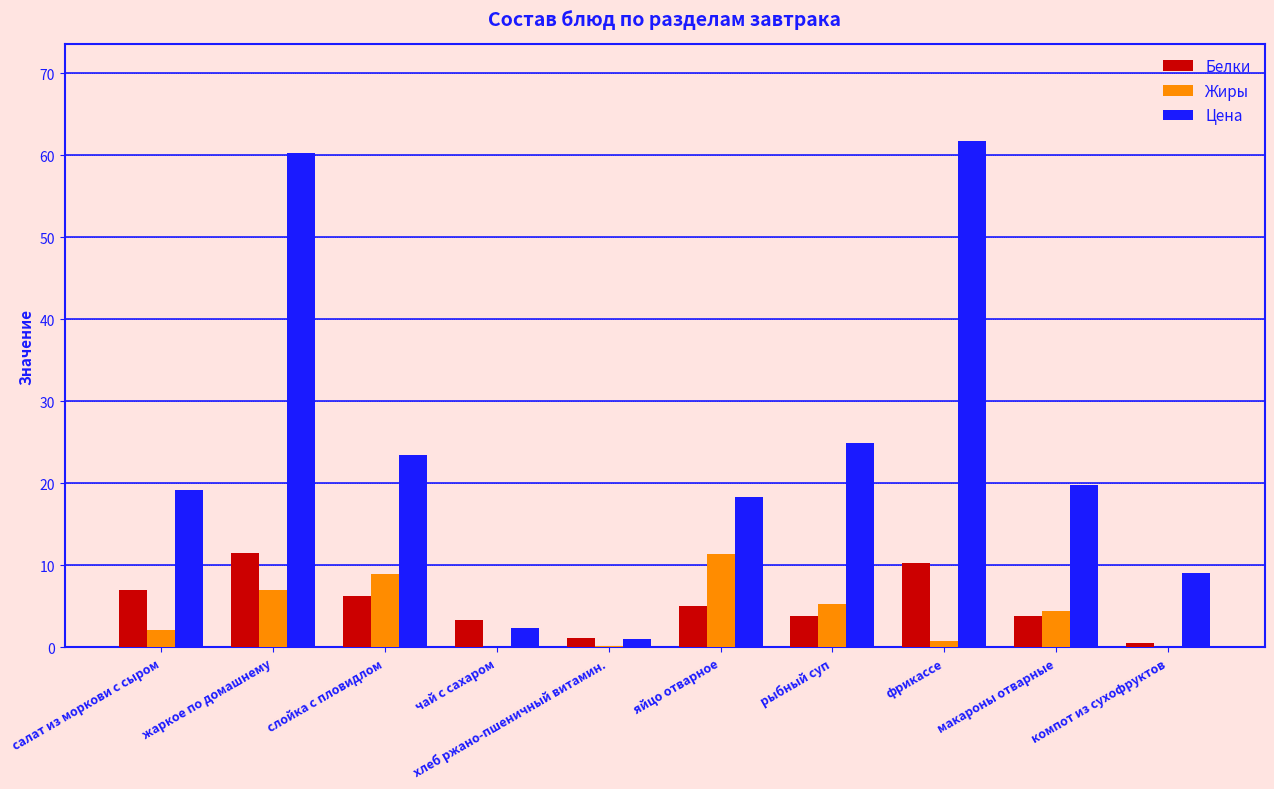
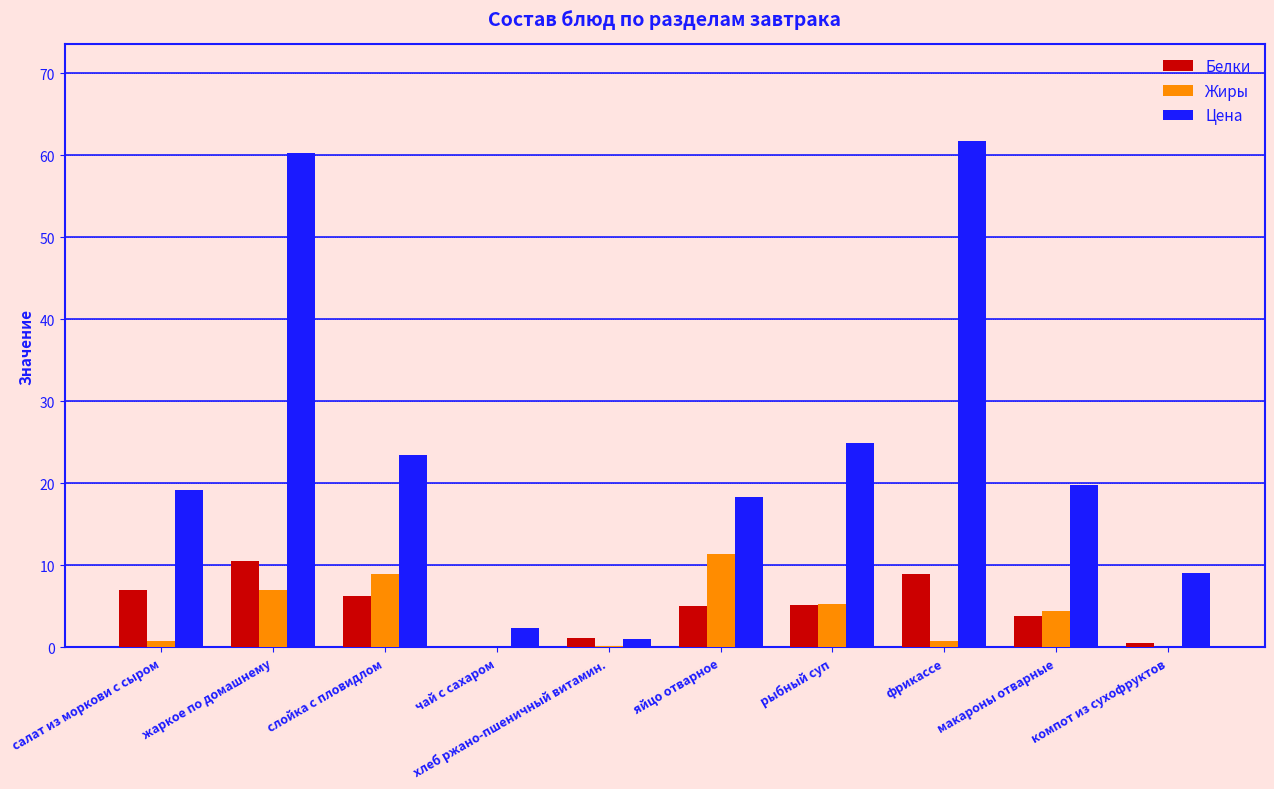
  {
    "Белки": {
      "салат из моркови с сыром": 7,
-     "жаркое по домашнему": 12,
+     "жаркое по домашнему": 11,
      "слойка с пловидлом": 6,
-     "чай с сахаром": 3,
+     "чай с сахаром": 0,
      "хлеб ржано-пшеничный витамин.": 1,
      "яйцо отварное": 5,
-     "рыбный суп": 4,
-     "фрикассе": 10,
+     "рыбный суп": 5,
+     "фрикассе": 9,
      "макароны отварные": 4,
      "компот из сухофруктов": 1
    },
    "Жиры": {
-     "салат из моркови с сыром": 2,
+     "салат из моркови с сыром": 1,
      "жаркое по домашнему": 7,
      "слойка с пловидлом": 9,
      "чай с сахаром": 0,
      "яйцо отварное": 11,
      "рыбный суп": 5,
      "фрикассе": 1,
      "макароны отварные": 4
    },
    "Цена": {
      "салат из моркови с сыром": 19,
      "жаркое по домашнему": 60,
      "слойка с пловидлом": 23,
      "чай с сахаром": 2,
      "хлеб ржано-пшеничный витамин.": 1,
      "яйцо отварное": 18,
      "рыбный суп": 25,
      "фрикассе": 62,
      "макароны отварные": 20,
      "компот из сухофруктов": 9
    }
  }
